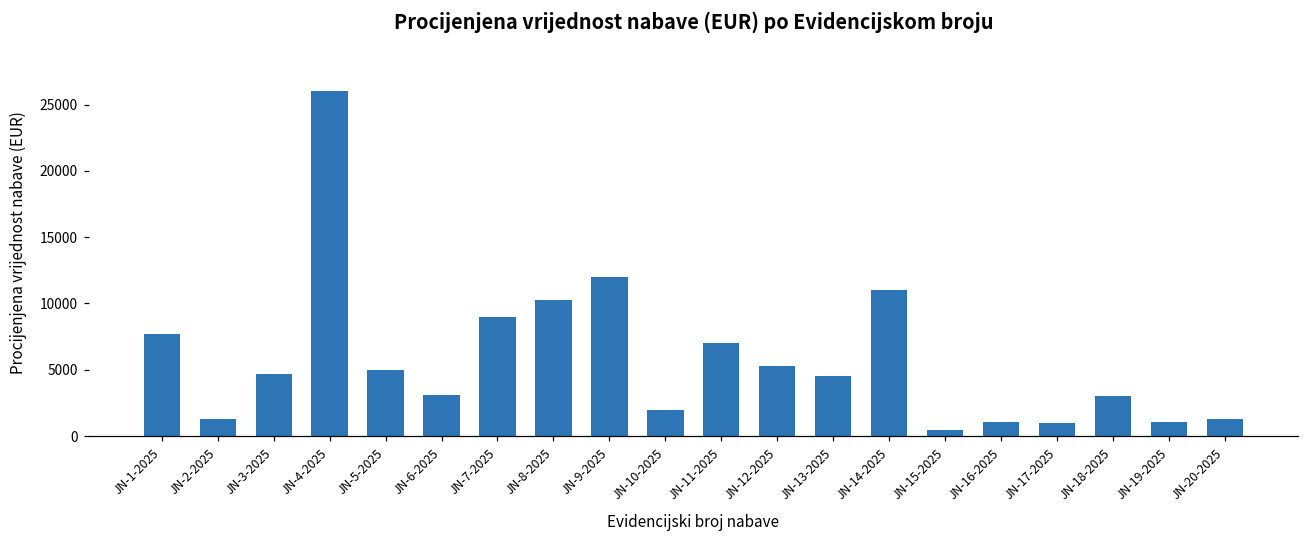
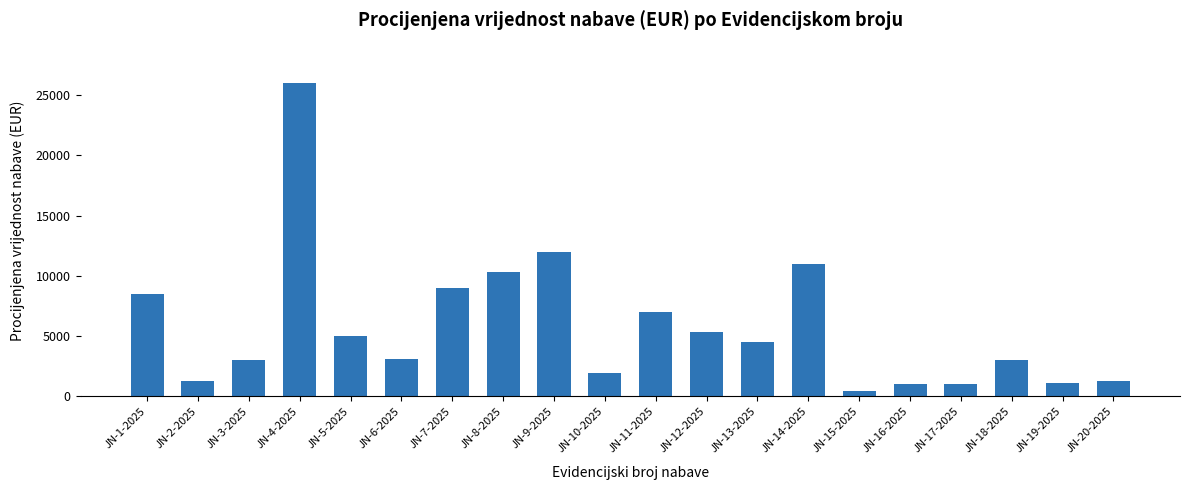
  {
-   "JN-1-2025": 7700,
+   "JN-1-2025": 8500,
    "JN-2-2025": 1300,
-   "JN-3-2025": 4700,
+   "JN-3-2025": 3000,
    "JN-4-2025": 26000,
    "JN-5-2025": 5000,
    "JN-6-2025": 3100,
    "JN-7-2025": 9000,
    "JN-8-2025": 10300,
    "JN-9-2025": 12000,
    "JN-10-2025": 2000,
    "JN-11-2025": 7000,
    "JN-12-2025": 5300,
    "JN-13-2025": 4500,
    "JN-14-2025": 11000,
    "JN-15-2025": 500,
    "JN-16-2025": 1100,
    "JN-17-2025": 1000,
    "JN-18-2025": 3100,
    "JN-19-2025": 1100,
    "JN-20-2025": 1300
  }
